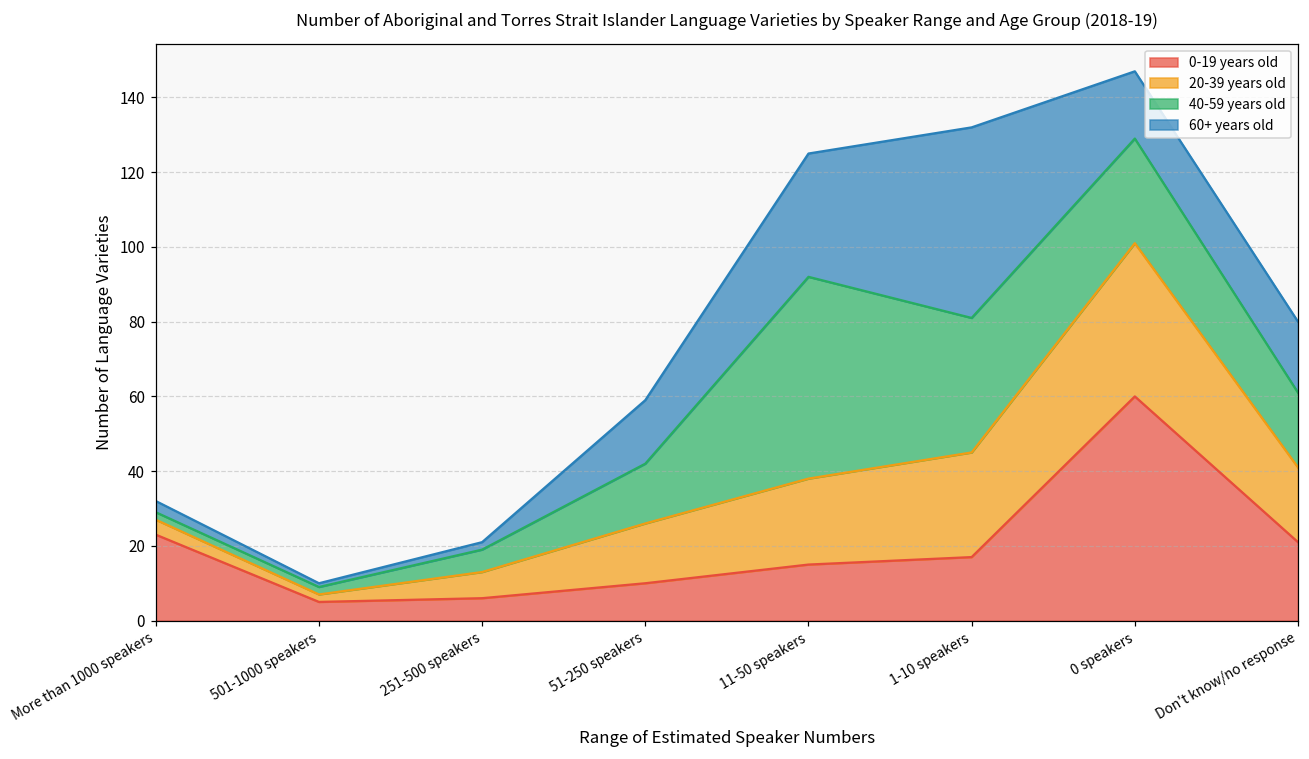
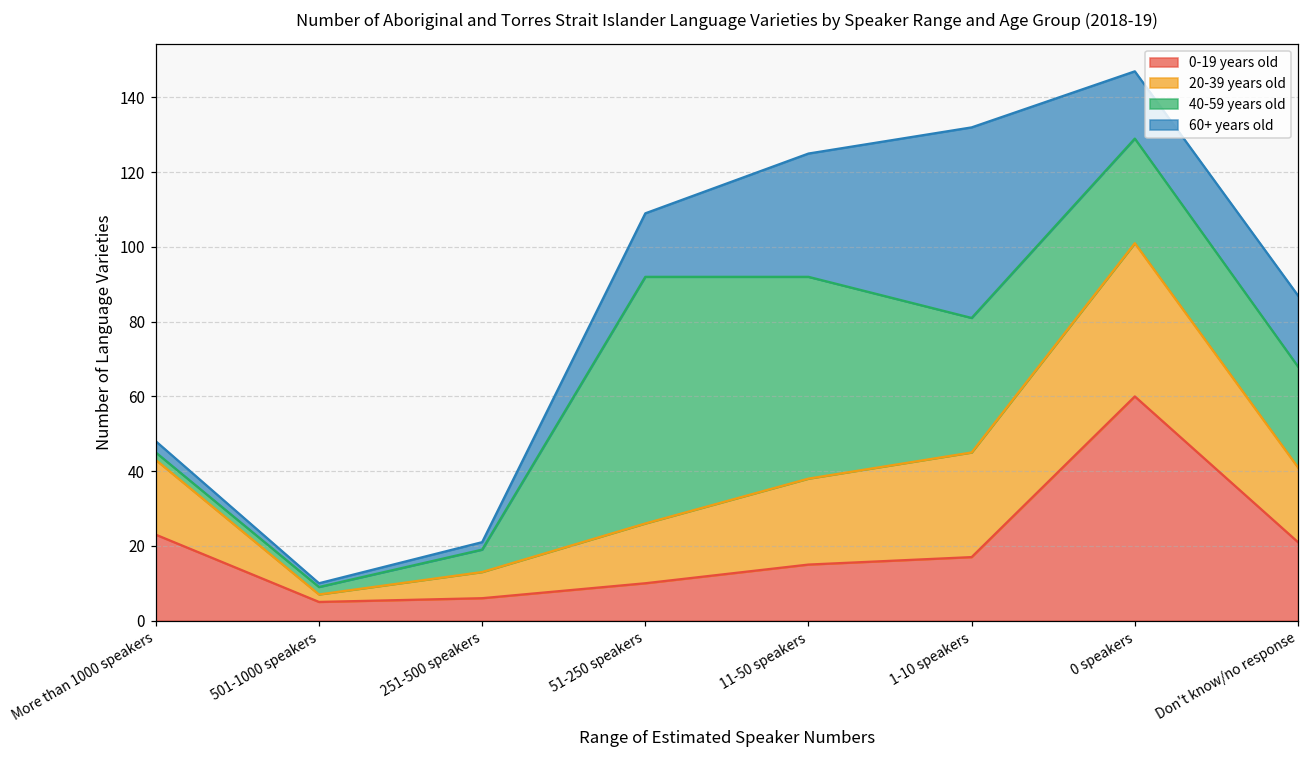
  {
    "0-19 years old": {
      "More than 1000 speakers": 23,
      "501-1000 speakers": 5,
      "251-500 speakers": 6,
      "51-250 speakers": 10,
      "11-50 speakers": 15,
      "1-10 speakers": 17,
      "0 speakers": 60,
      "Don't know/no response": 21
    },
    "20-39 years old": {
-     "More than 1000 speakers": 4,
+     "More than 1000 speakers": 20,
      "501-1000 speakers": 2,
      "251-500 speakers": 7,
      "51-250 speakers": 16,
      "11-50 speakers": 23,
      "1-10 speakers": 28,
      "0 speakers": 41,
      "Don't know/no response": 20
    },
    "40-59 years old": {
      "More than 1000 speakers": 2,
      "501-1000 speakers": 2,
      "251-500 speakers": 6,
-     "51-250 speakers": 16,
+     "51-250 speakers": 66,
      "11-50 speakers": 54,
      "1-10 speakers": 36,
      "0 speakers": 28,
-     "Don't know/no response": 20
+     "Don't know/no response": 27
    },
    "60+ years old": {
      "More than 1000 speakers": 3,
      "501-1000 speakers": 1,
      "251-500 speakers": 2,
      "51-250 speakers": 17,
      "11-50 speakers": 33,
      "1-10 speakers": 51,
      "0 speakers": 18,
      "Don't know/no response": 19
    }
  }
